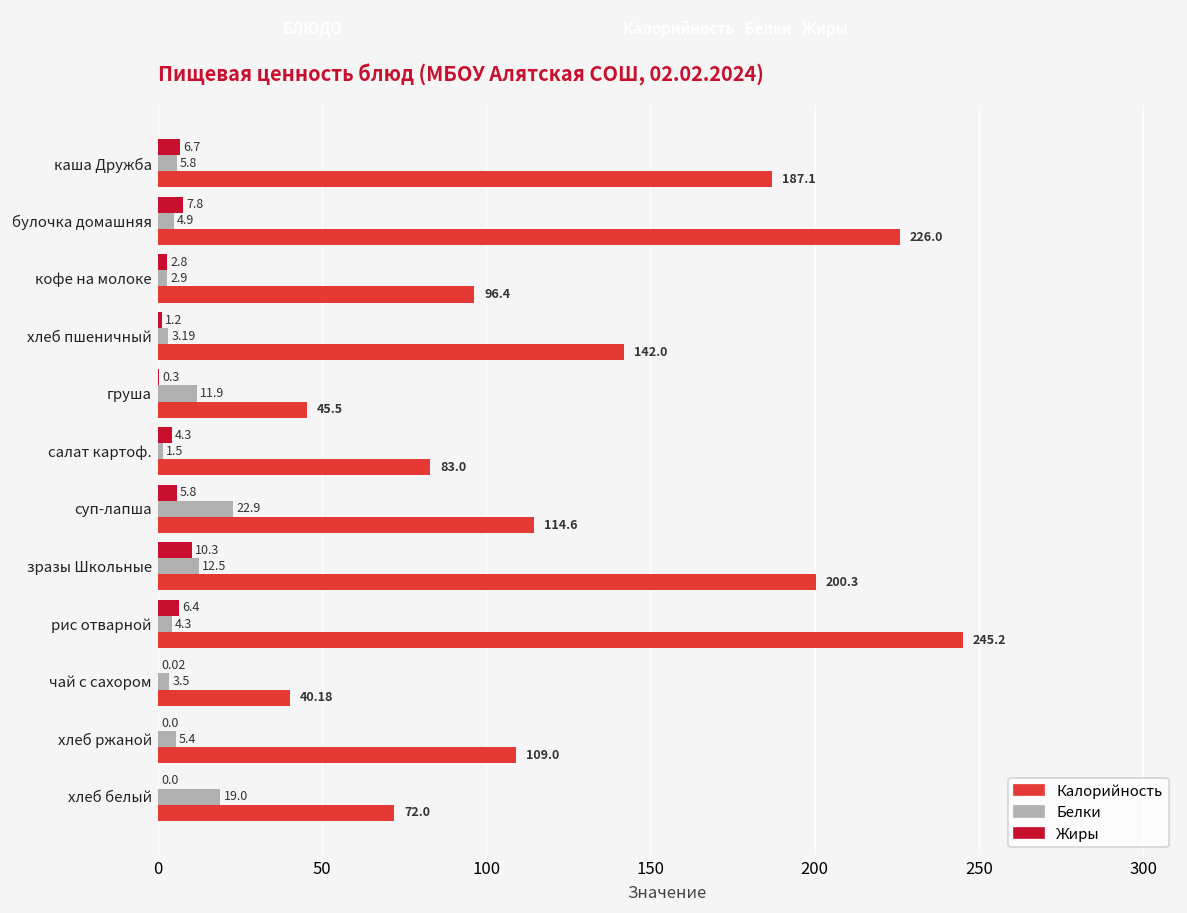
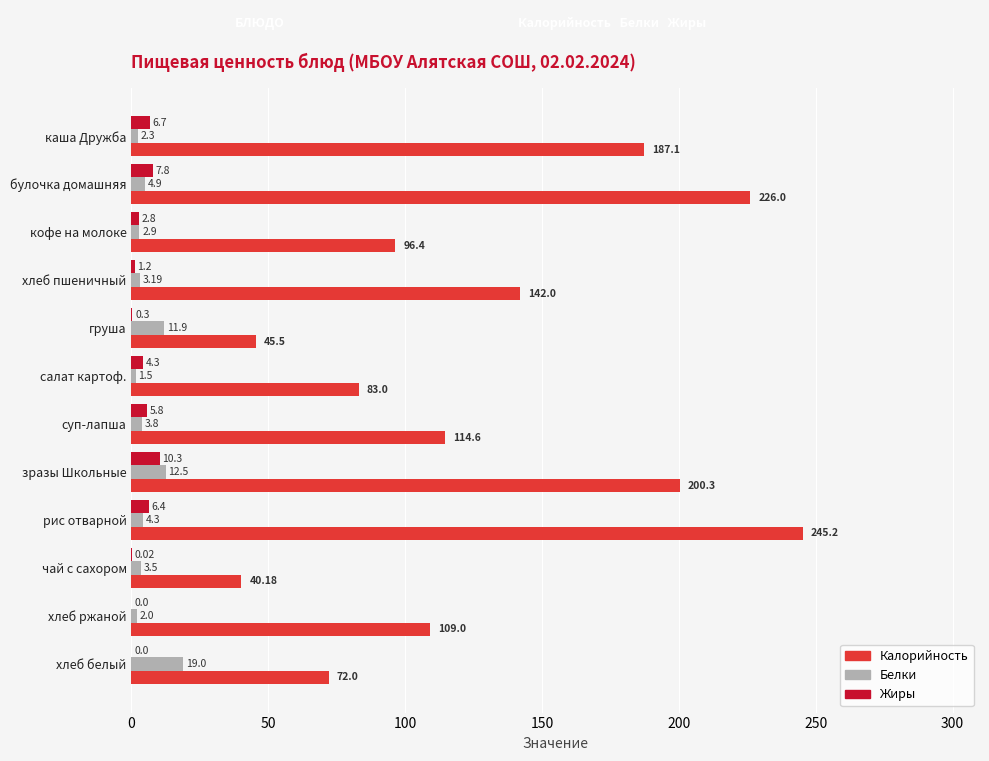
  {
    "Белки": {
-     "каша Дружба": 5.8,
+     "каша Дружба": 2.3,
      "булочка домашняя": 4.9,
      "кофе на молоке": 2.9,
      "хлеб пшеничный": 3.19,
      "груша": 11.9,
      "салат картоф.": 1.5,
-     "суп-лапша": 22.9,
+     "суп-лапша": 3.8,
      "зразы Школьные": 12.5,
      "рис отварной": 4.3,
      "чай с сахором": 3.5,
-     "хлеб ржаной": 5.4,
+     "хлеб ржаной": 2.0,
      "хлеб белый": 19.0
    }
  }
